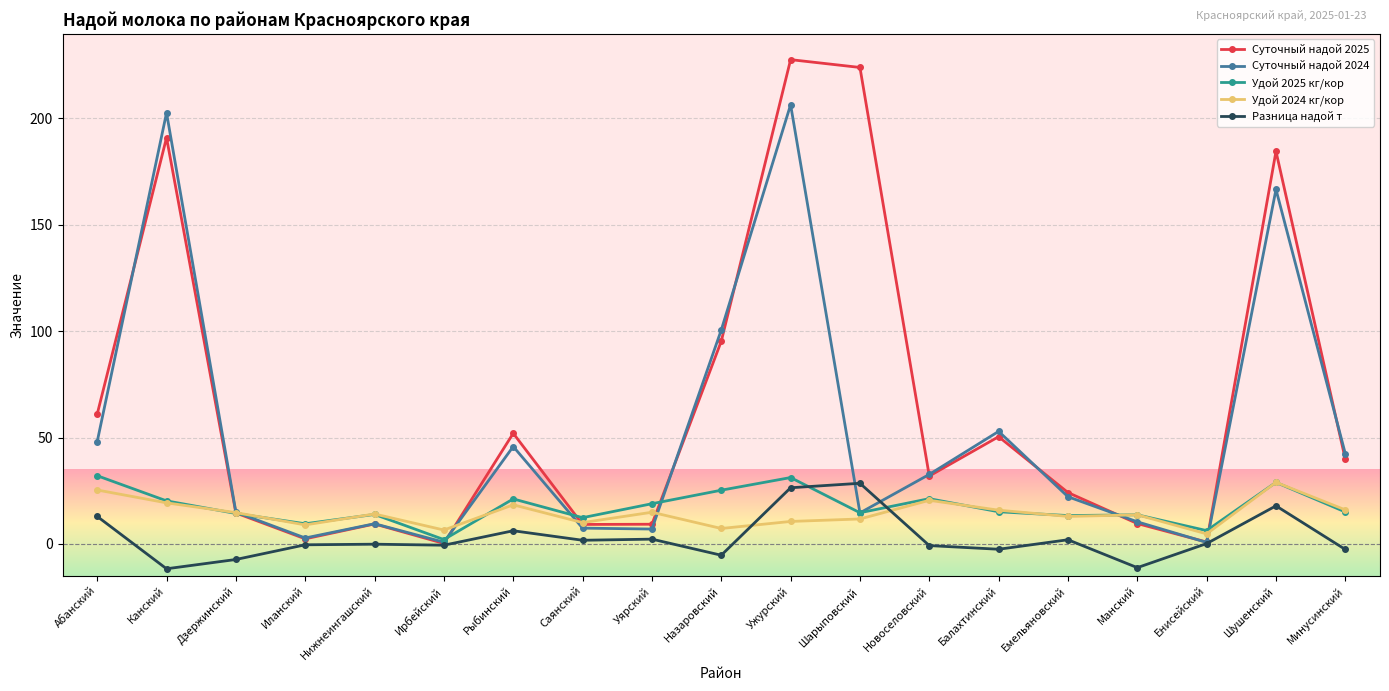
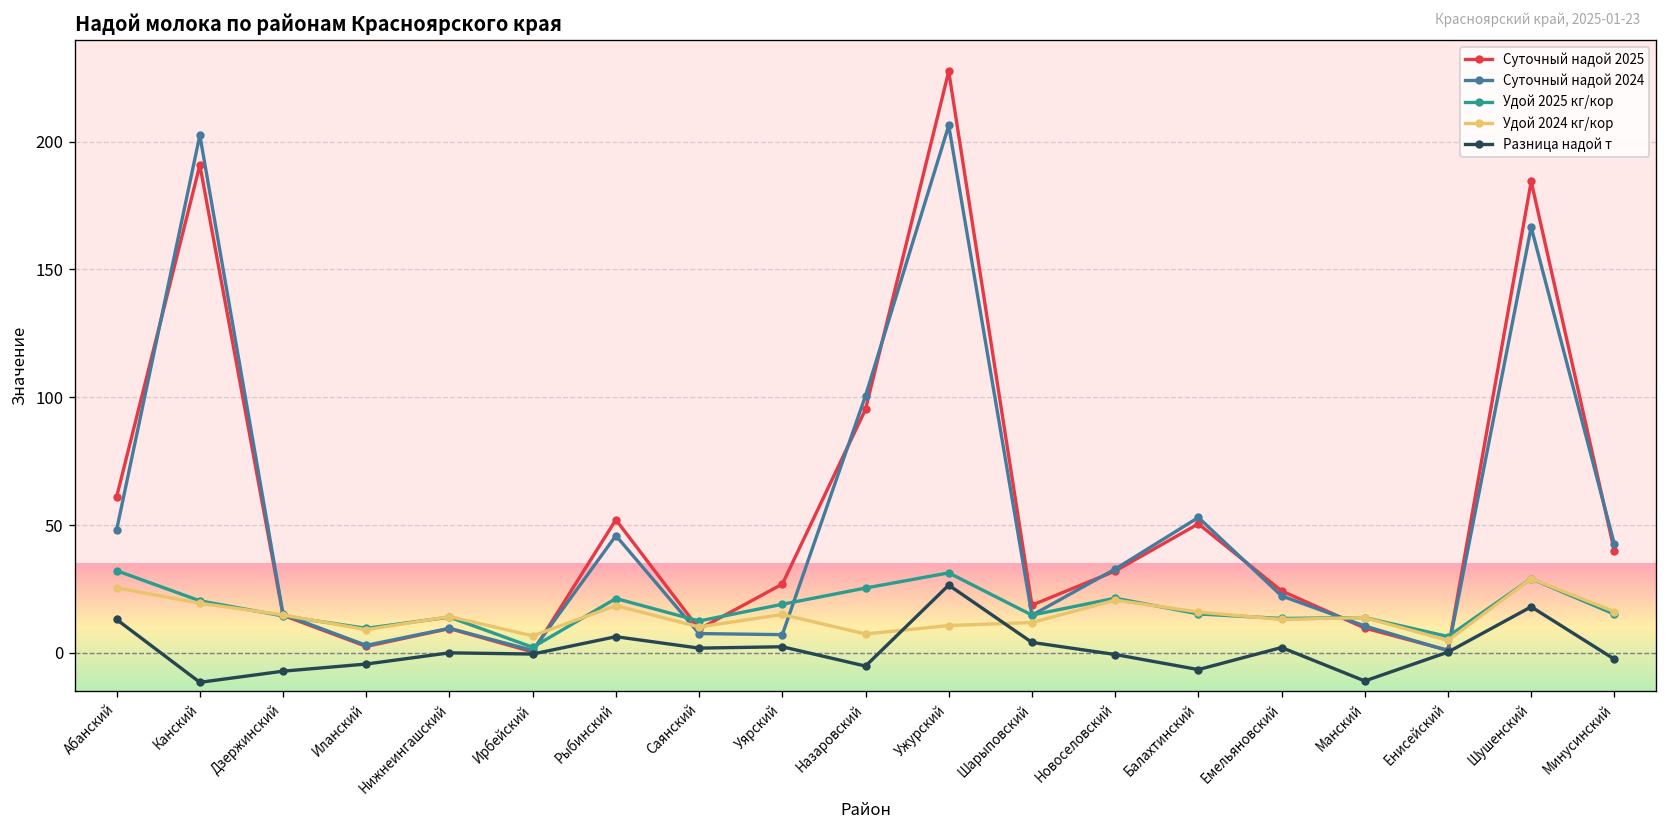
  {
    "Суточный надой 2025": {
      "Абанский": 61,
      "Канский": 191,
      "Рыбинский": 52,
-     "Уярский": 9,
+     "Уярский": 27,
      "Назаровский": 95,
      "Ужурский": 227,
-     "Шарыповский": 224,
+     "Шарыповский": 19,
      "Балахтинский": 50,
      "Емельяновский": 24,
      "Шушенский": 184,
      "Минусинский": 40
    },
    "Удой 2024 кг/кор": {
      "Абанский": 25,
      "Ирбейский": 7,
      "Рыбинский": 18,
      "Уярский": 15,
      "Назаровский": 7,
      "Ужурский": 11,
      "Шарыповский": 12,
      "Енисейский": 5
    },
    "Разница надой т": {
      "Абанский": 13,
      "Канский": -12,
      "Дзержинский": -7,
-     "Иланский": 0,
+     "Иланский": -5,
      "Нижнеингашский": 0,
      "Рыбинский": 6,
      "Саянский": 2,
      "Уярский": 2,
      "Назаровский": -5,
      "Ужурский": 26,
-     "Шарыповский": 29,
+     "Шарыповский": 4,
      "Новоселовский": -1,
-     "Балахтинский": -2,
+     "Балахтинский": -7,
      "Емельяновский": 2,
      "Манский": -11,
      "Шушенский": 18,
      "Минусинский": -3
    }
  }
